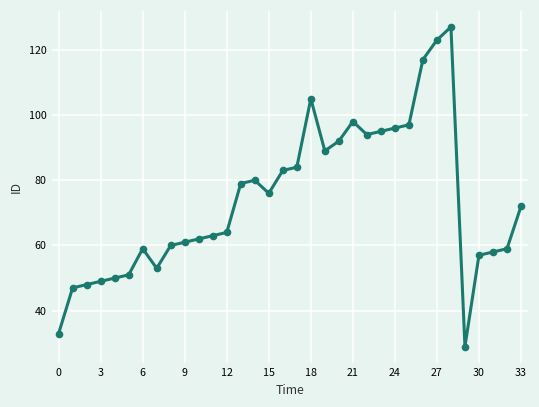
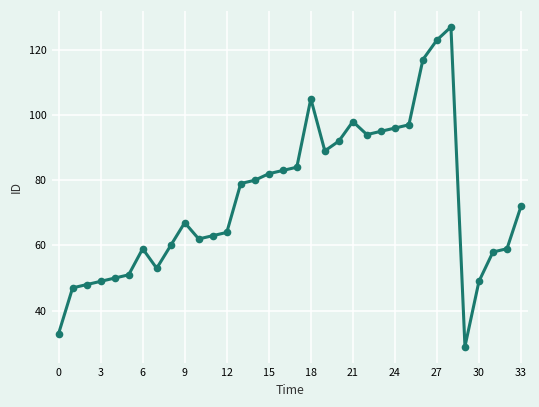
  {
    "0": 33,
    "3": 49,
    "6": 59,
-   "9": 61,
+   "9": 67,
    "12": 64,
-   "15": 76,
+   "15": 82,
    "18": 105,
    "21": 98,
    "24": 96,
    "27": 123,
-   "30": 57,
+   "30": 49,
    "33": 72
  }
